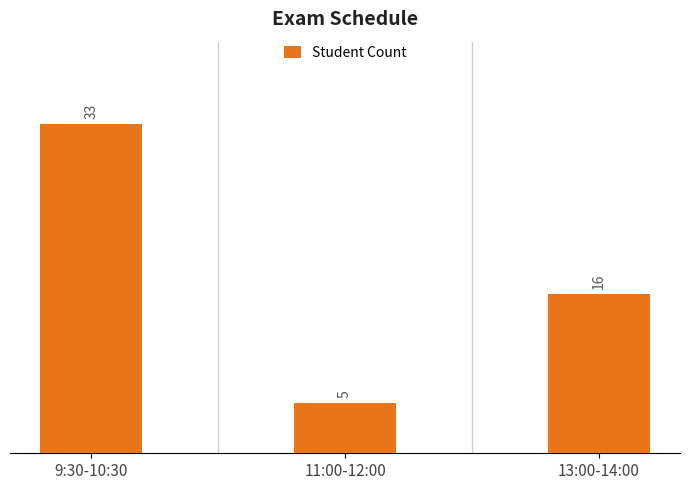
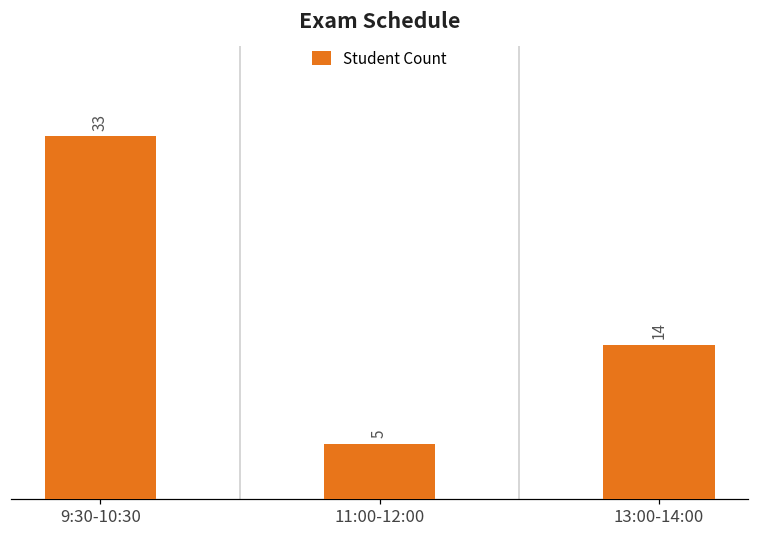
  {
    "9:30-10:30": 33,
    "11:00-12:00": 5,
-   "13:00-14:00": 16
+   "13:00-14:00": 14
  }
